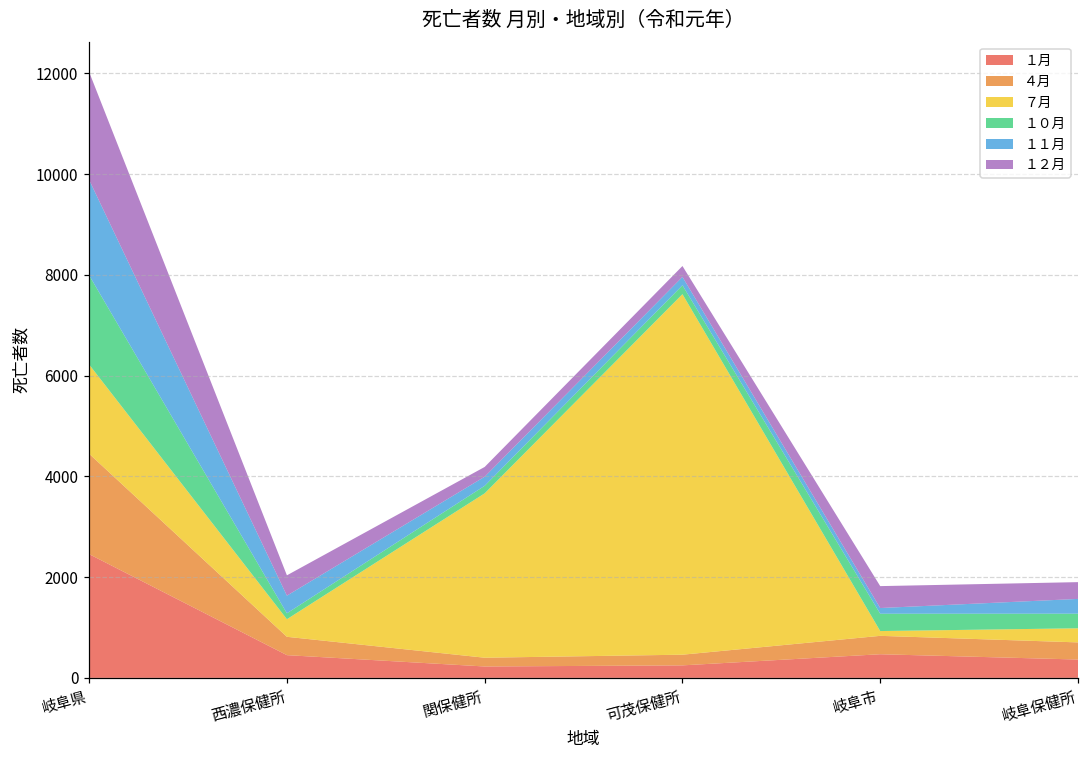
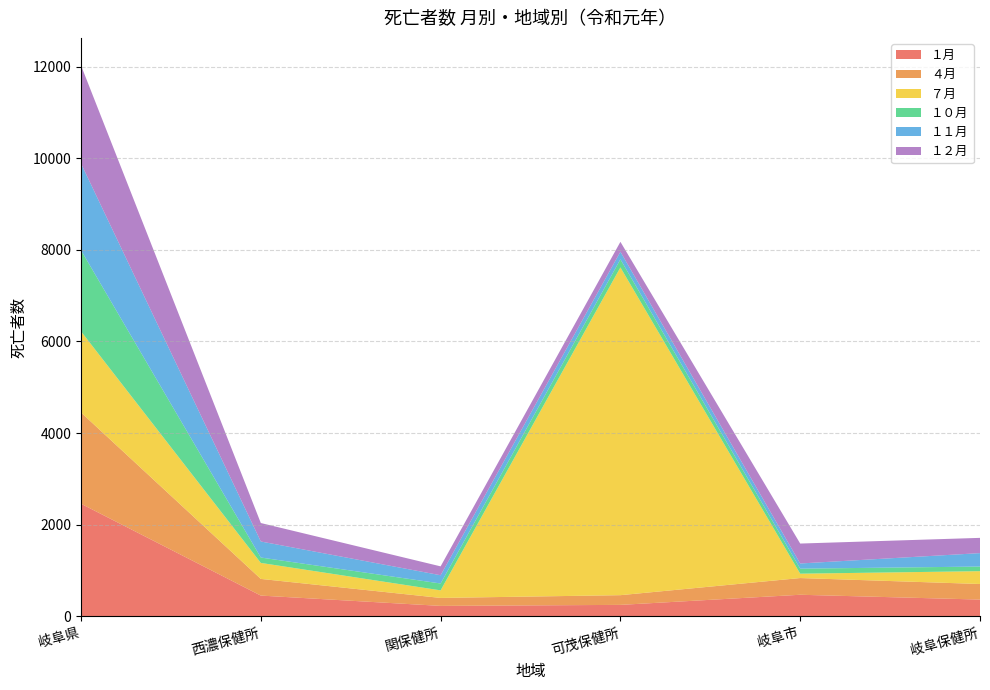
  {
    "７月": {
      "岐阜県": 1800,
      "西濃保健所": 300,
-     "関保健所": 3300,
+     "関保健所": 200,
      "可茂保健所": 7200,
      "岐阜市": 100,
      "岐阜保健所": 300
    },
    "１０月": {
      "岐阜県": 1800,
      "西濃保健所": 100,
      "関保健所": 200,
      "可茂保健所": 200,
-     "岐阜市": 300,
-     "岐阜保健所": 300
+     "岐阜市": 100,
+     "岐阜保健所": 100
    },
    "１１月": {
      "岐阜県": 1900,
      "西濃保健所": 400,
      "関保健所": 200,
      "可茂保健所": 200,
      "岐阜市": 100,
      "岐阜保健所": 300
    },
    "１２月": {
      "岐阜県": 2100,
      "西濃保健所": 400,
      "関保健所": 200,
      "可茂保健所": 200,
      "岐阜市": 400,
      "岐阜保健所": 300
    }
  }
